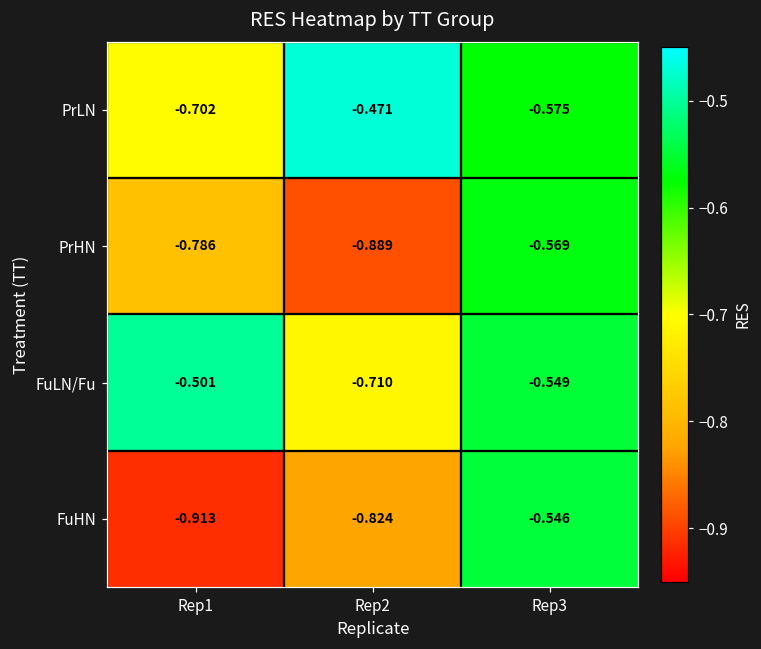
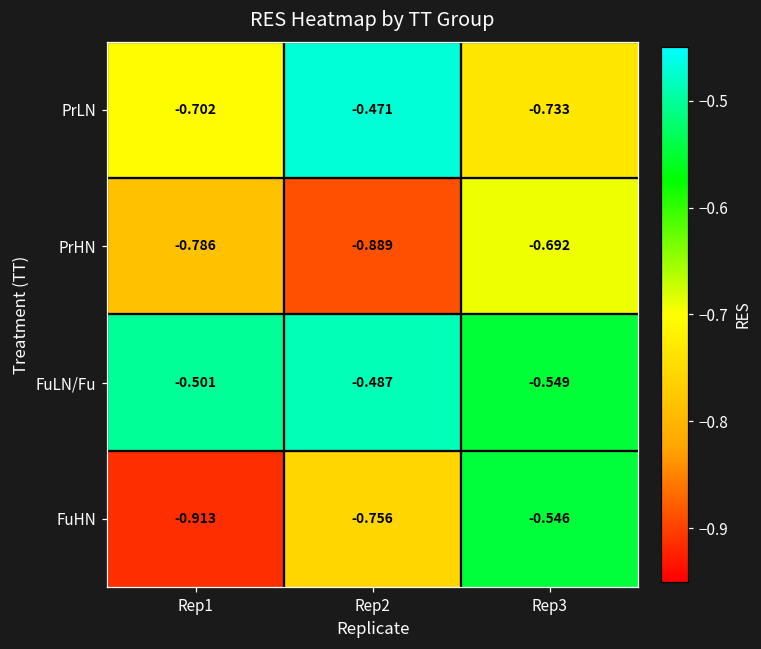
  {
    "PrLN": {
      "Rep1": -0.702,
      "Rep2": -0.471,
-     "Rep3": -0.575
+     "Rep3": -0.733
    },
    "PrHN": {
      "Rep1": -0.786,
      "Rep2": -0.889,
-     "Rep3": -0.569
+     "Rep3": -0.692
    },
    "FuLN/Fu": {
      "Rep1": -0.501,
-     "Rep2": -0.710,
+     "Rep2": -0.487,
      "Rep3": -0.549
    },
    "FuHN": {
      "Rep1": -0.913,
-     "Rep2": -0.824,
+     "Rep2": -0.756,
      "Rep3": -0.546
    }
  }
